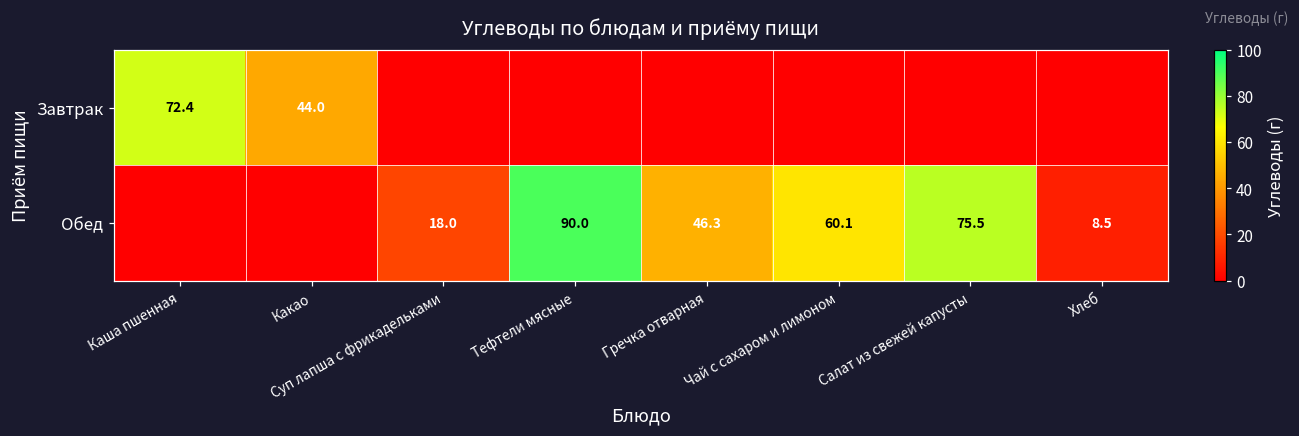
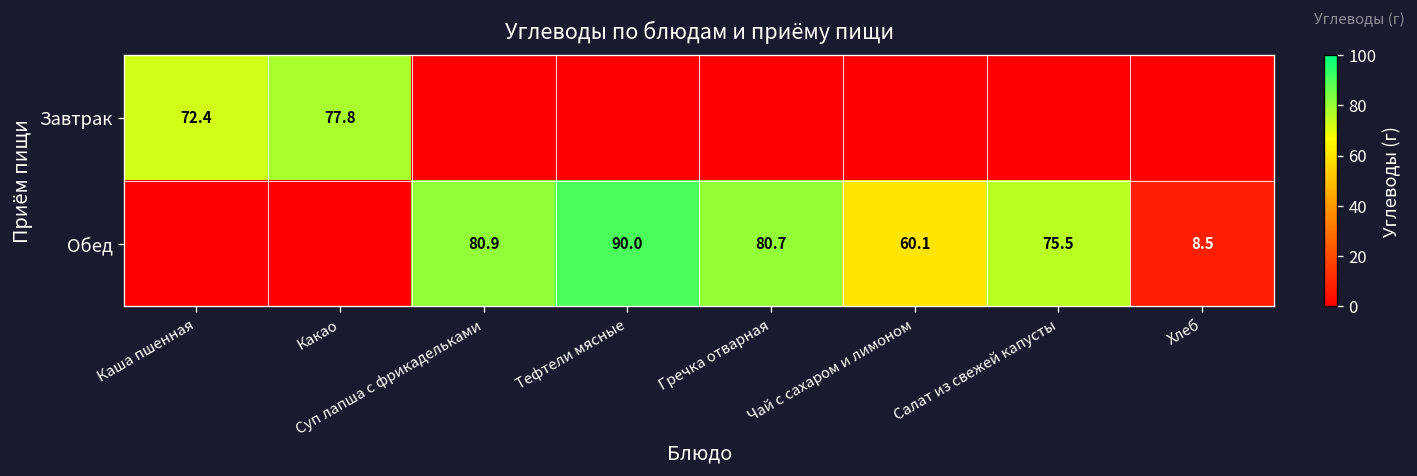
  {
    "Завтрак": {
      "Каша пшенная": 72.4,
-     "Какао": 44.0
+     "Какао": 77.8
    },
    "Обед": {
-     "Суп лапша с фрикадельками": 18.0,
+     "Суп лапша с фрикадельками": 80.9,
      "Тефтели мясные": 90.0,
-     "Гречка отварная": 46.3,
+     "Гречка отварная": 80.7,
      "Чай с сахаром и лимоном": 60.1,
      "Салат из свежей капусты": 75.5,
      "Хлеб": 8.5
    }
  }
